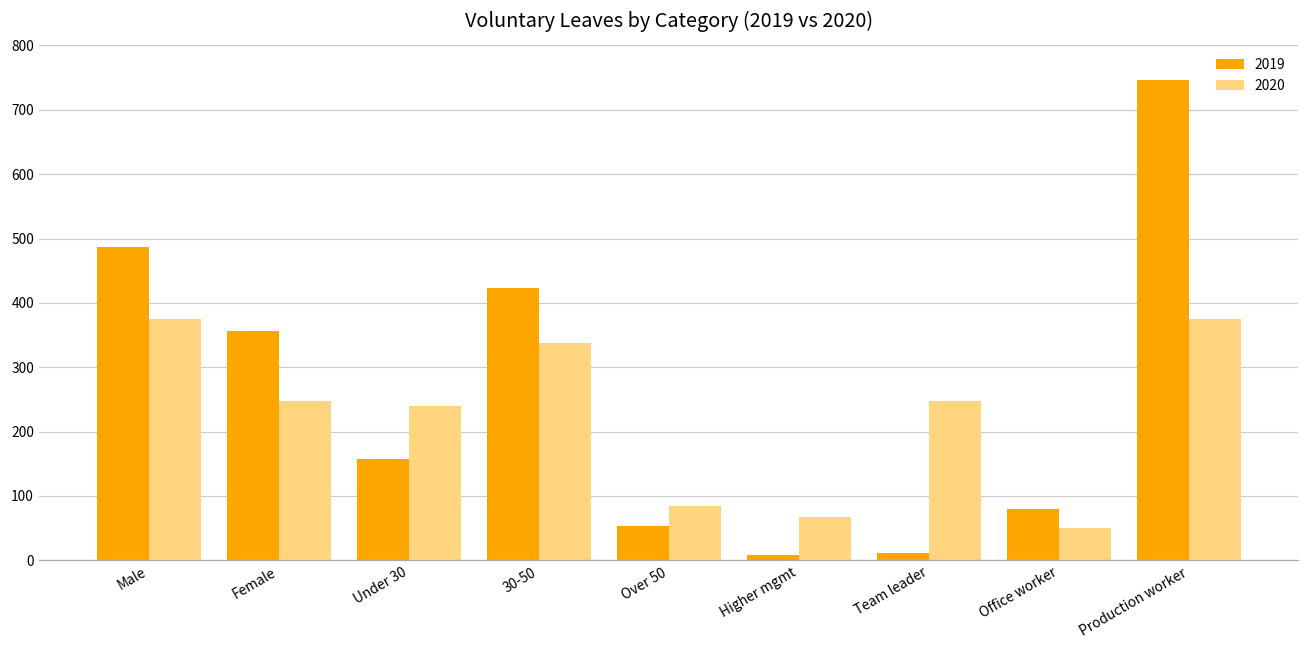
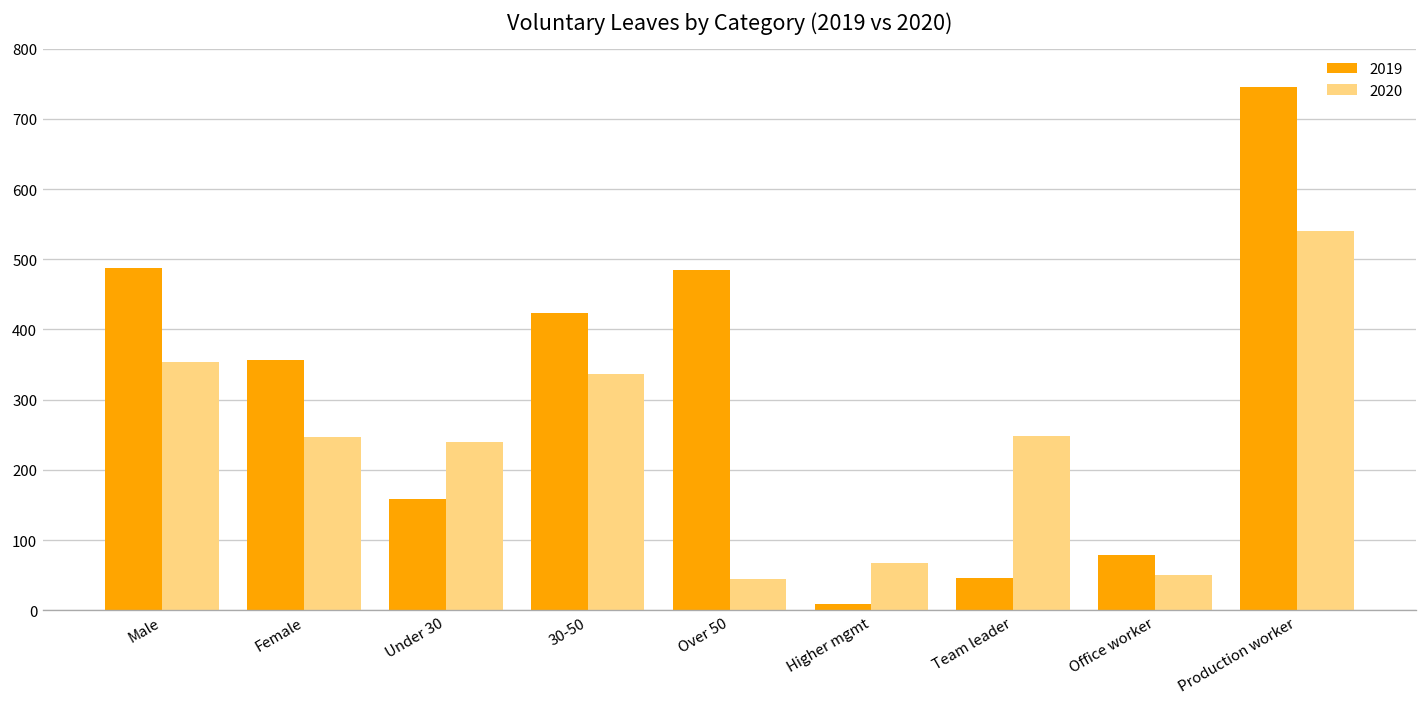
  {
    "2019": {
      "Male": 490,
      "Female": 360,
      "Under 30": 160,
      "30-50": 420,
-     "Over 50": 50,
+     "Over 50": 480,
      "Higher mgmt": 10,
-     "Team leader": 10,
+     "Team leader": 50,
      "Office worker": 80,
      "Production worker": 750
    },
    "2020": {
-     "Male": 380,
+     "Male": 350,
      "Female": 250,
      "Under 30": 240,
      "30-50": 340,
-     "Over 50": 90,
+     "Over 50": 50,
      "Higher mgmt": 70,
      "Team leader": 250,
      "Office worker": 50,
-     "Production worker": 380
+     "Production worker": 540
    }
  }
